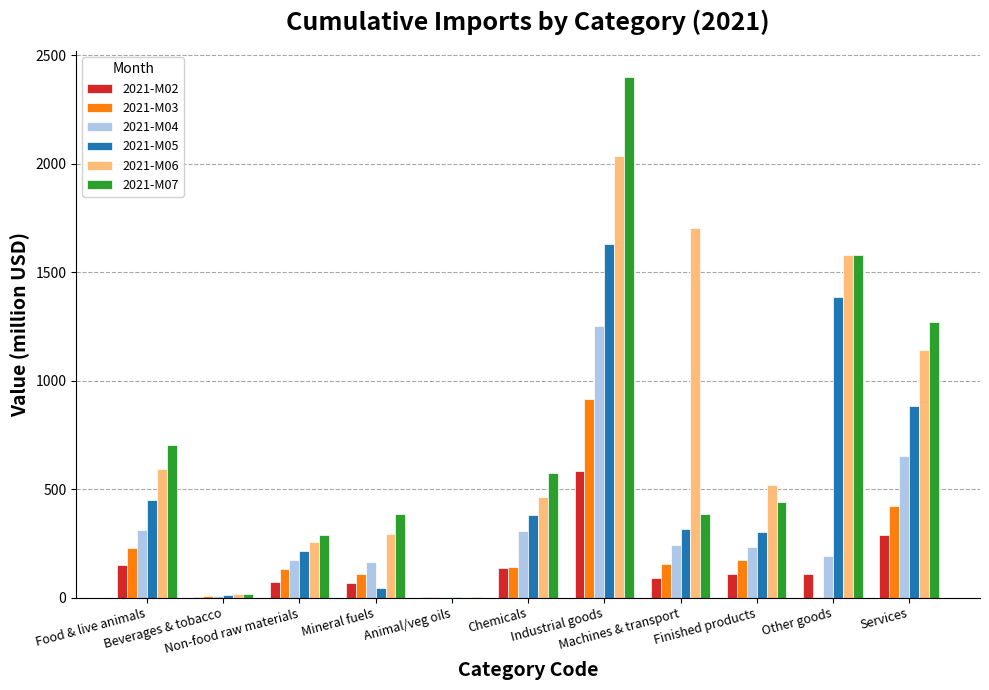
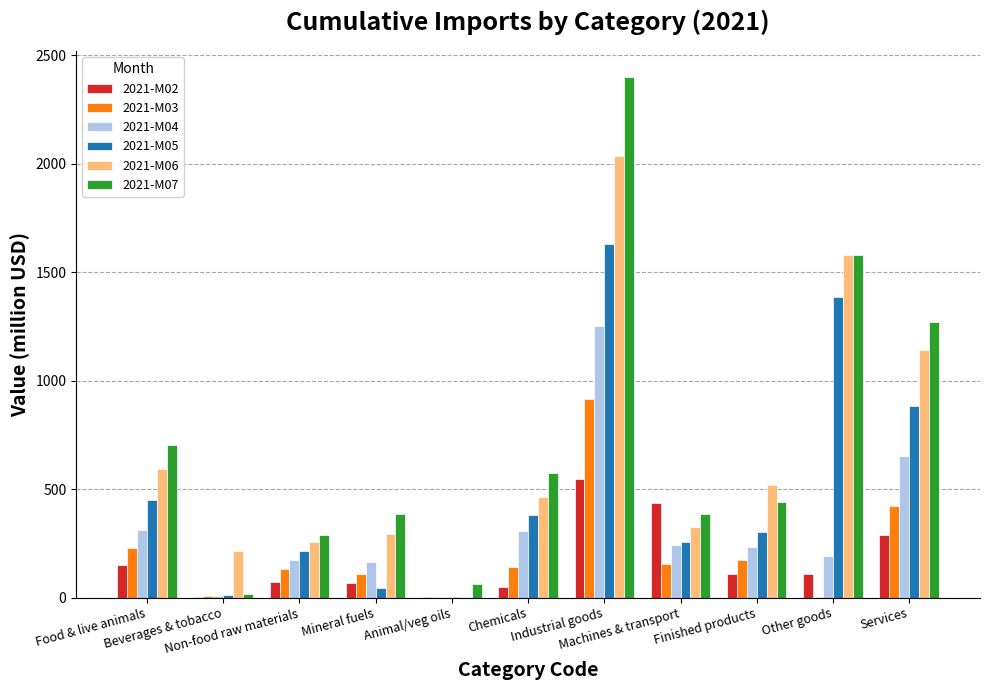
  {
    "2021-M02": {
      "Food & live animals": 150,
      "Non-food raw materials": 70,
      "Mineral fuels": 70,
-     "Chemicals": 140,
-     "Industrial goods": 590,
-     "Machines & transport": 90,
+     "Chemicals": 50,
+     "Industrial goods": 540,
+     "Machines & transport": 430,
      "Finished products": 110,
      "Other goods": 110,
      "Services": 290
    },
    "2021-M03": {
      "Food & live animals": 230,
      "Non-food raw materials": 130,
      "Mineral fuels": 110,
      "Chemicals": 140,
      "Industrial goods": 910,
      "Machines & transport": 160,
      "Finished products": 170,
      "Services": 420
    },
    "2021-M04": {
      "Food & live animals": 310,
      "Non-food raw materials": 170,
      "Mineral fuels": 160,
      "Chemicals": 310,
      "Industrial goods": 1250,
      "Machines & transport": 240,
      "Finished products": 230,
      "Other goods": 190,
      "Services": 650
    },
    "2021-M05": {
      "Food & live animals": 450,
      "Non-food raw materials": 210,
      "Mineral fuels": 50,
      "Chemicals": 380,
      "Industrial goods": 1630,
-     "Machines & transport": 320,
+     "Machines & transport": 250,
      "Finished products": 300,
      "Other goods": 1390,
      "Services": 880
    },
    "2021-M06": {
      "Food & live animals": 590,
-     "Beverages & tobacco": 10,
+     "Beverages & tobacco": 210,
      "Non-food raw materials": 260,
      "Mineral fuels": 290,
      "Chemicals": 460,
      "Industrial goods": 2040,
-     "Machines & transport": 1700,
+     "Machines & transport": 320,
      "Finished products": 520,
      "Other goods": 1580,
      "Services": 1140
    },
    "2021-M07": {
      "Food & live animals": 700,
      "Beverages & tobacco": 20,
      "Non-food raw materials": 290,
      "Mineral fuels": 390,
-     "Animal/veg oils": 0,
+     "Animal/veg oils": 60,
      "Chemicals": 580,
      "Industrial goods": 2400,
      "Machines & transport": 390,
      "Finished products": 440,
      "Other goods": 1580,
      "Services": 1270
    }
  }
